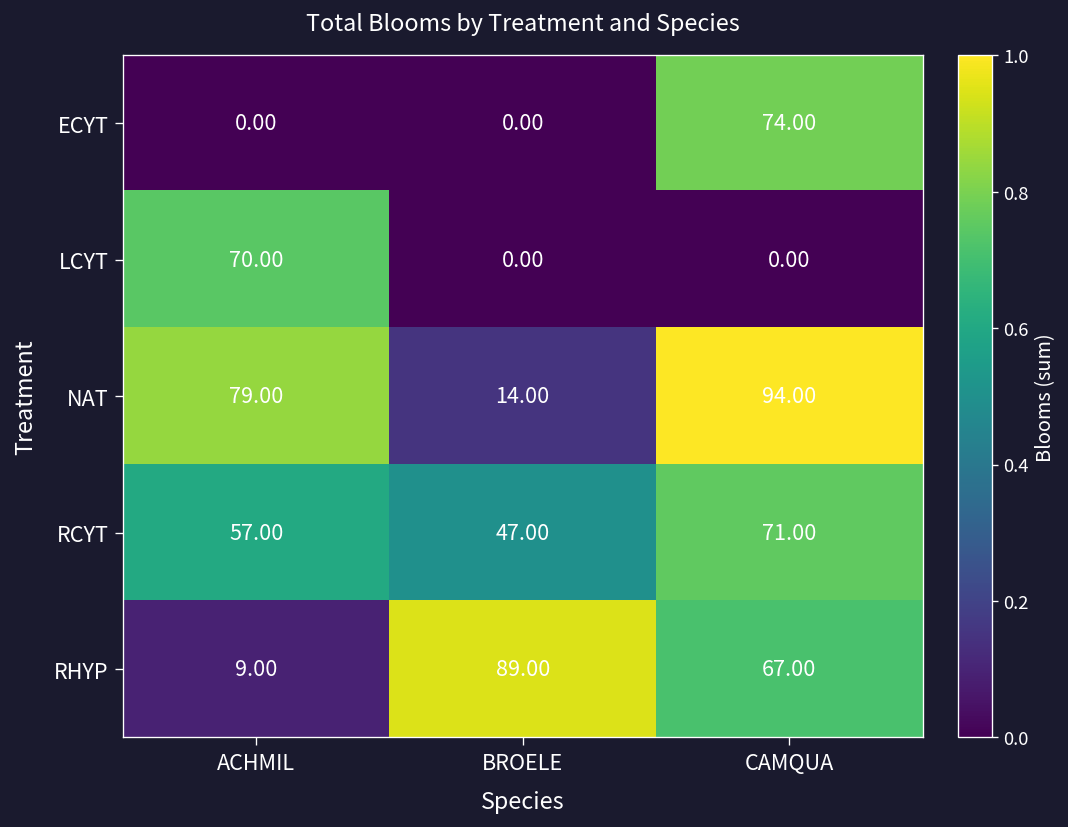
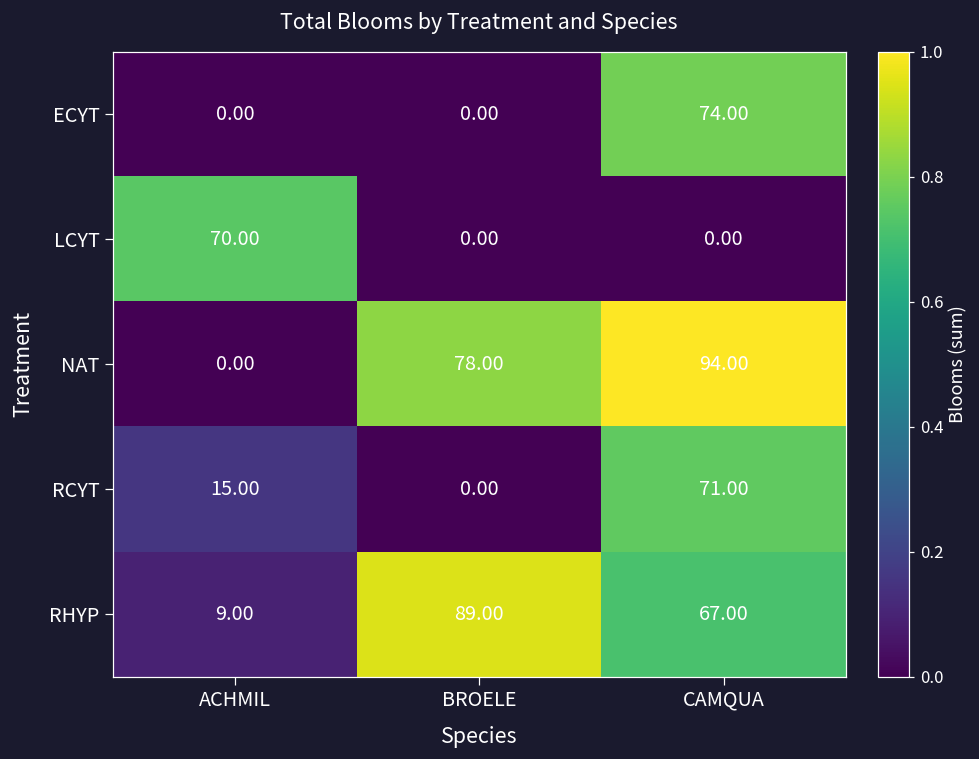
  {
    "ECYT": {
      "ACHMIL": 0.00,
      "BROELE": 0.00,
      "CAMQUA": 74.00
    },
    "LCYT": {
      "ACHMIL": 70.00,
      "BROELE": 0.00,
      "CAMQUA": 0.00
    },
    "NAT": {
-     "ACHMIL": 79.00,
-     "BROELE": 14.00,
+     "ACHMIL": 0.00,
+     "BROELE": 78.00,
      "CAMQUA": 94.00
    },
    "RCYT": {
-     "ACHMIL": 57.00,
-     "BROELE": 47.00,
+     "ACHMIL": 15.00,
+     "BROELE": 0.00,
      "CAMQUA": 71.00
    },
    "RHYP": {
      "ACHMIL": 9.00,
      "BROELE": 89.00,
      "CAMQUA": 67.00
    }
  }
